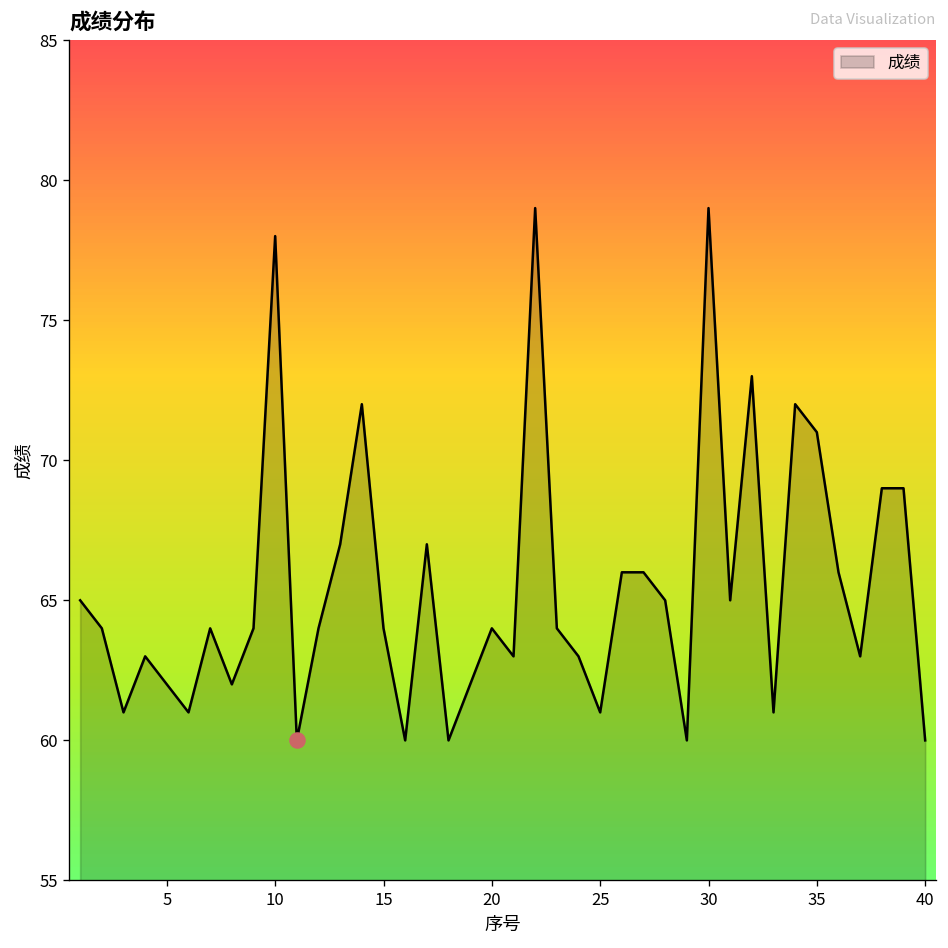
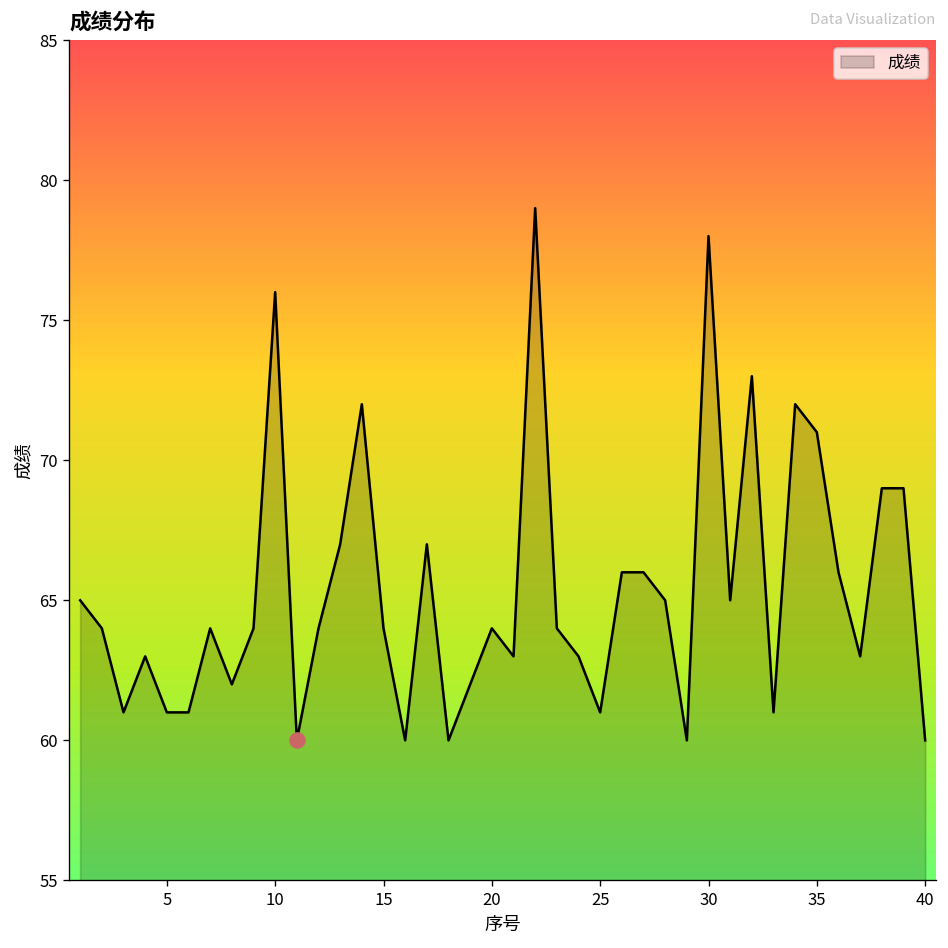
  {
    "成绩": {
-     "5": 62,
-     "10": 78,
+     "5": 61,
+     "10": 76,
      "15": 64,
      "20": 64,
      "25": 61,
-     "30": 79,
+     "30": 78,
      "35": 71,
      "40": 60
    }
  }
